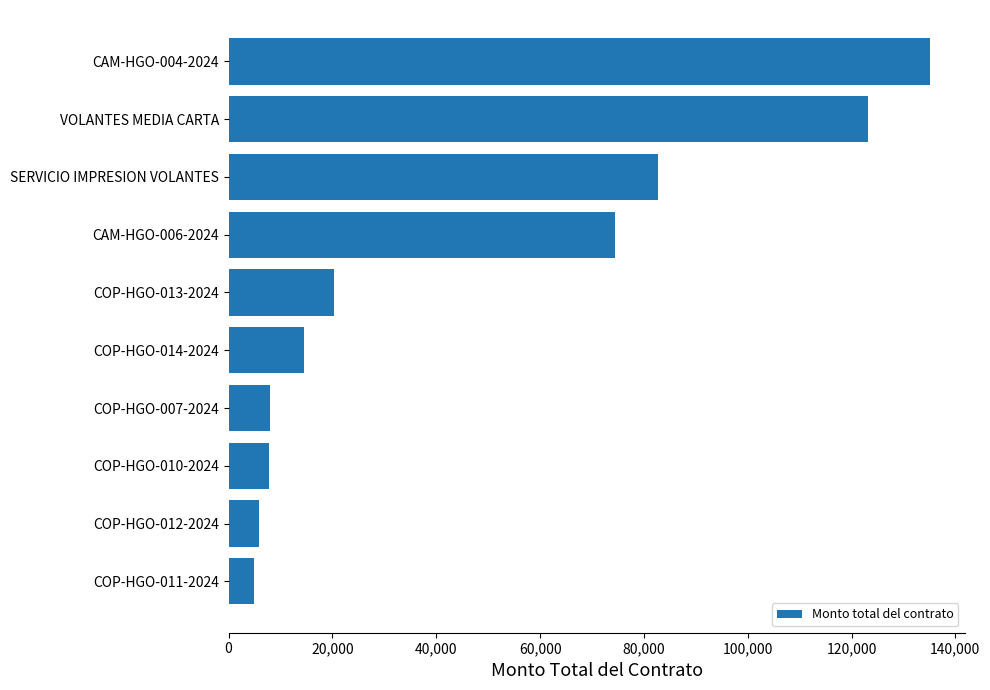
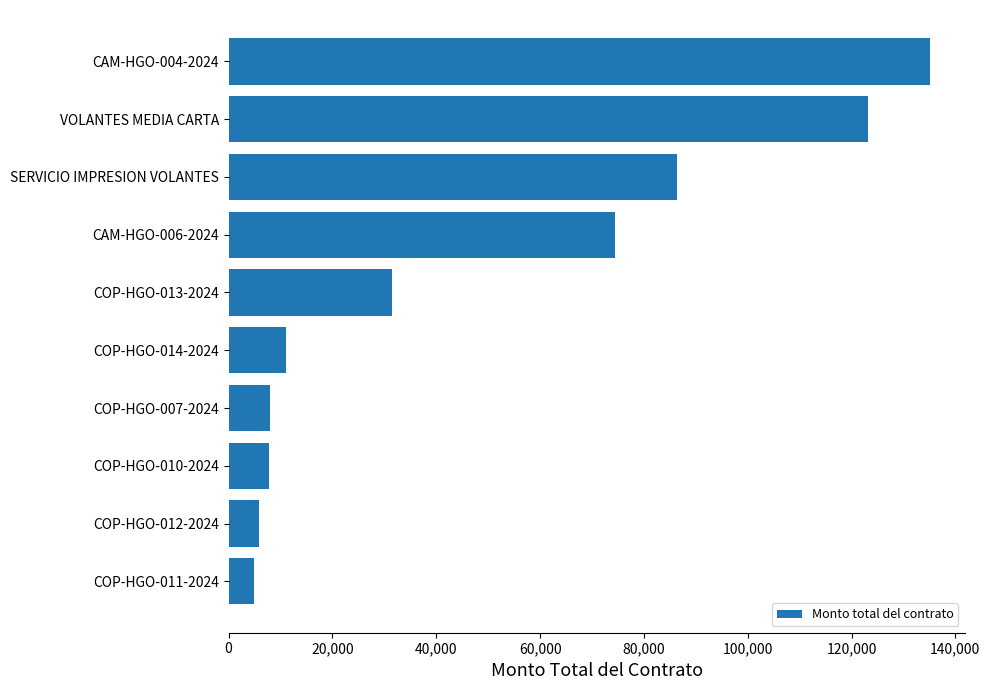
  {
    "CAM-HGO-004-2024": "135,000",
    "VOLANTES MEDIA CARTA": "123,000",
-   "SERVICIO IMPRESION VOLANTES": "83,000",
+   "SERVICIO IMPRESION VOLANTES": "86,000",
    "CAM-HGO-006-2024": "74,000",
-   "COP-HGO-013-2024": "20,000",
-   "COP-HGO-014-2024": "15,000",
+   "COP-HGO-013-2024": "32,000",
+   "COP-HGO-014-2024": "11,000",
    "COP-HGO-007-2024": "8,000",
    "COP-HGO-010-2024": "8,000",
    "COP-HGO-012-2024": "6,000",
    "COP-HGO-011-2024": "5,000"
  }
